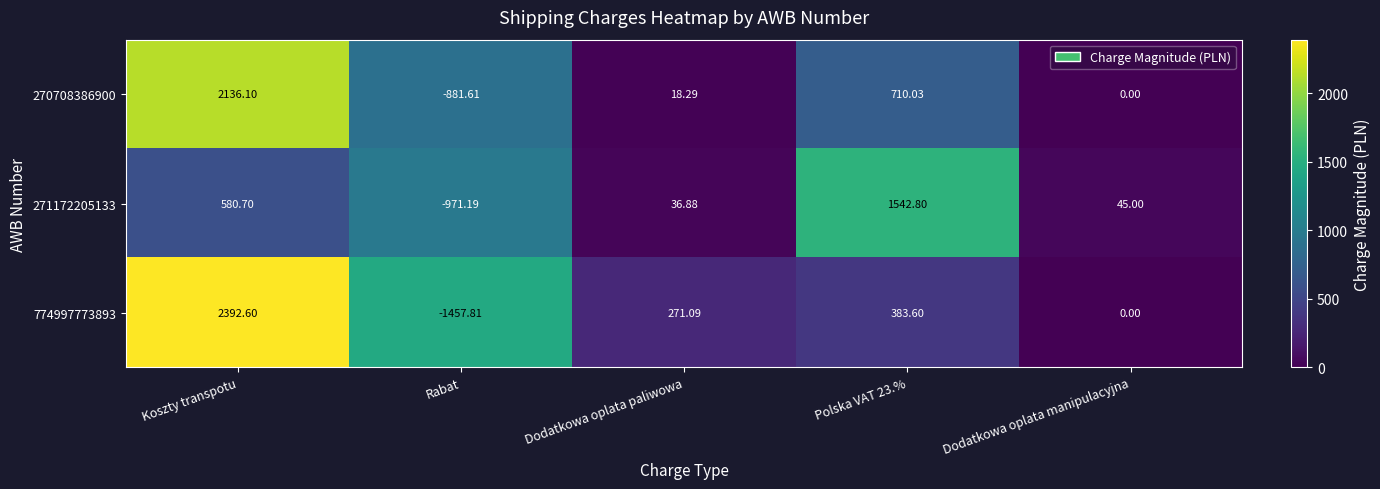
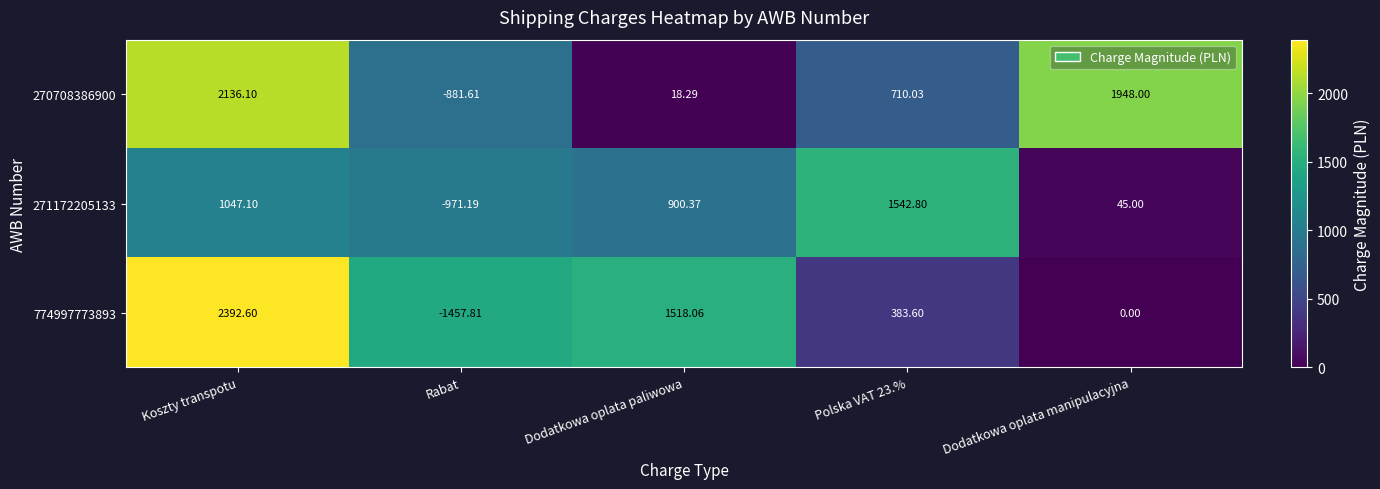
  {
    "270708386900": {
      "Koszty transpotu": 2136.10,
      "Rabat": -881.61,
      "Dodatkowa oplata paliwowa": 18.29,
      "Polska VAT 23.%": 710.03,
-     "Dodatkowa oplata manipulacyjna": 0.00
+     "Dodatkowa oplata manipulacyjna": 1948.00
    },
    "271172205133": {
-     "Koszty transpotu": 580.70,
+     "Koszty transpotu": 1047.10,
      "Rabat": -971.19,
-     "Dodatkowa oplata paliwowa": 36.88,
+     "Dodatkowa oplata paliwowa": 900.37,
      "Polska VAT 23.%": 1542.80,
      "Dodatkowa oplata manipulacyjna": 45.00
    },
    "774997773893": {
      "Koszty transpotu": 2392.60,
      "Rabat": -1457.81,
-     "Dodatkowa oplata paliwowa": 271.09,
+     "Dodatkowa oplata paliwowa": 1518.06,
      "Polska VAT 23.%": 383.60,
      "Dodatkowa oplata manipulacyjna": 0.00
    }
  }
